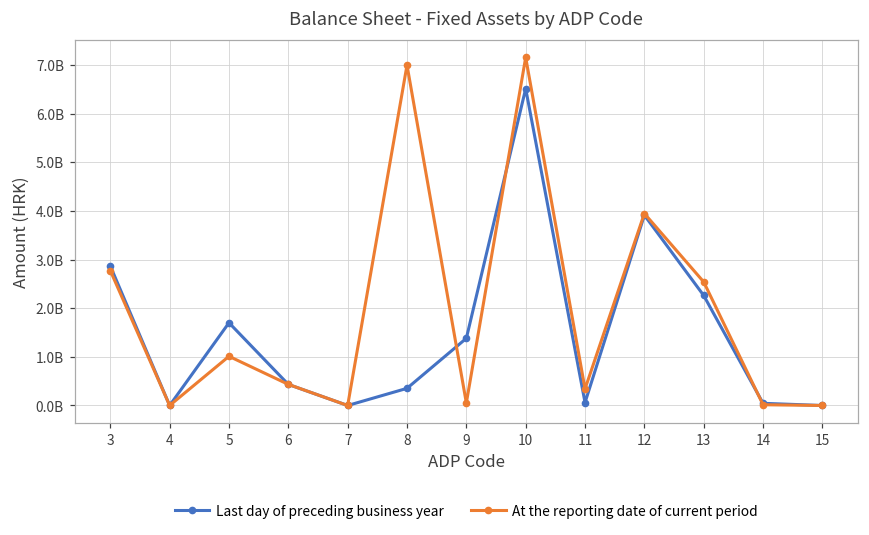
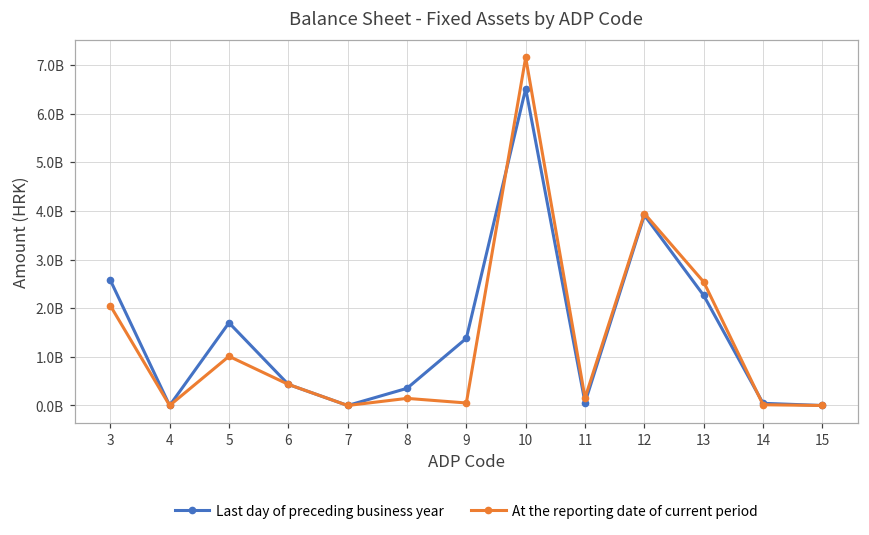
  {
    "Last day of preceding business year": {
-     "3": 2900000000,
+     "3": 2600000000,
      "5": 1700000000,
      "8": 400000000,
      "9": 1400000000,
      "10": 6500000000,
      "11": 100000000,
      "13": 2300000000
    },
    "At the reporting date of current period": {
-     "3": 2800000000,
+     "3": 2100000000,
      "5": 1000000000,
-     "8": 7000000000,
+     "8": 100000000,
      "9": 100000000,
      "10": 7200000000,
-     "11": 300000000,
+     "11": 200000000,
      "13": 2500000000
    }
  }
